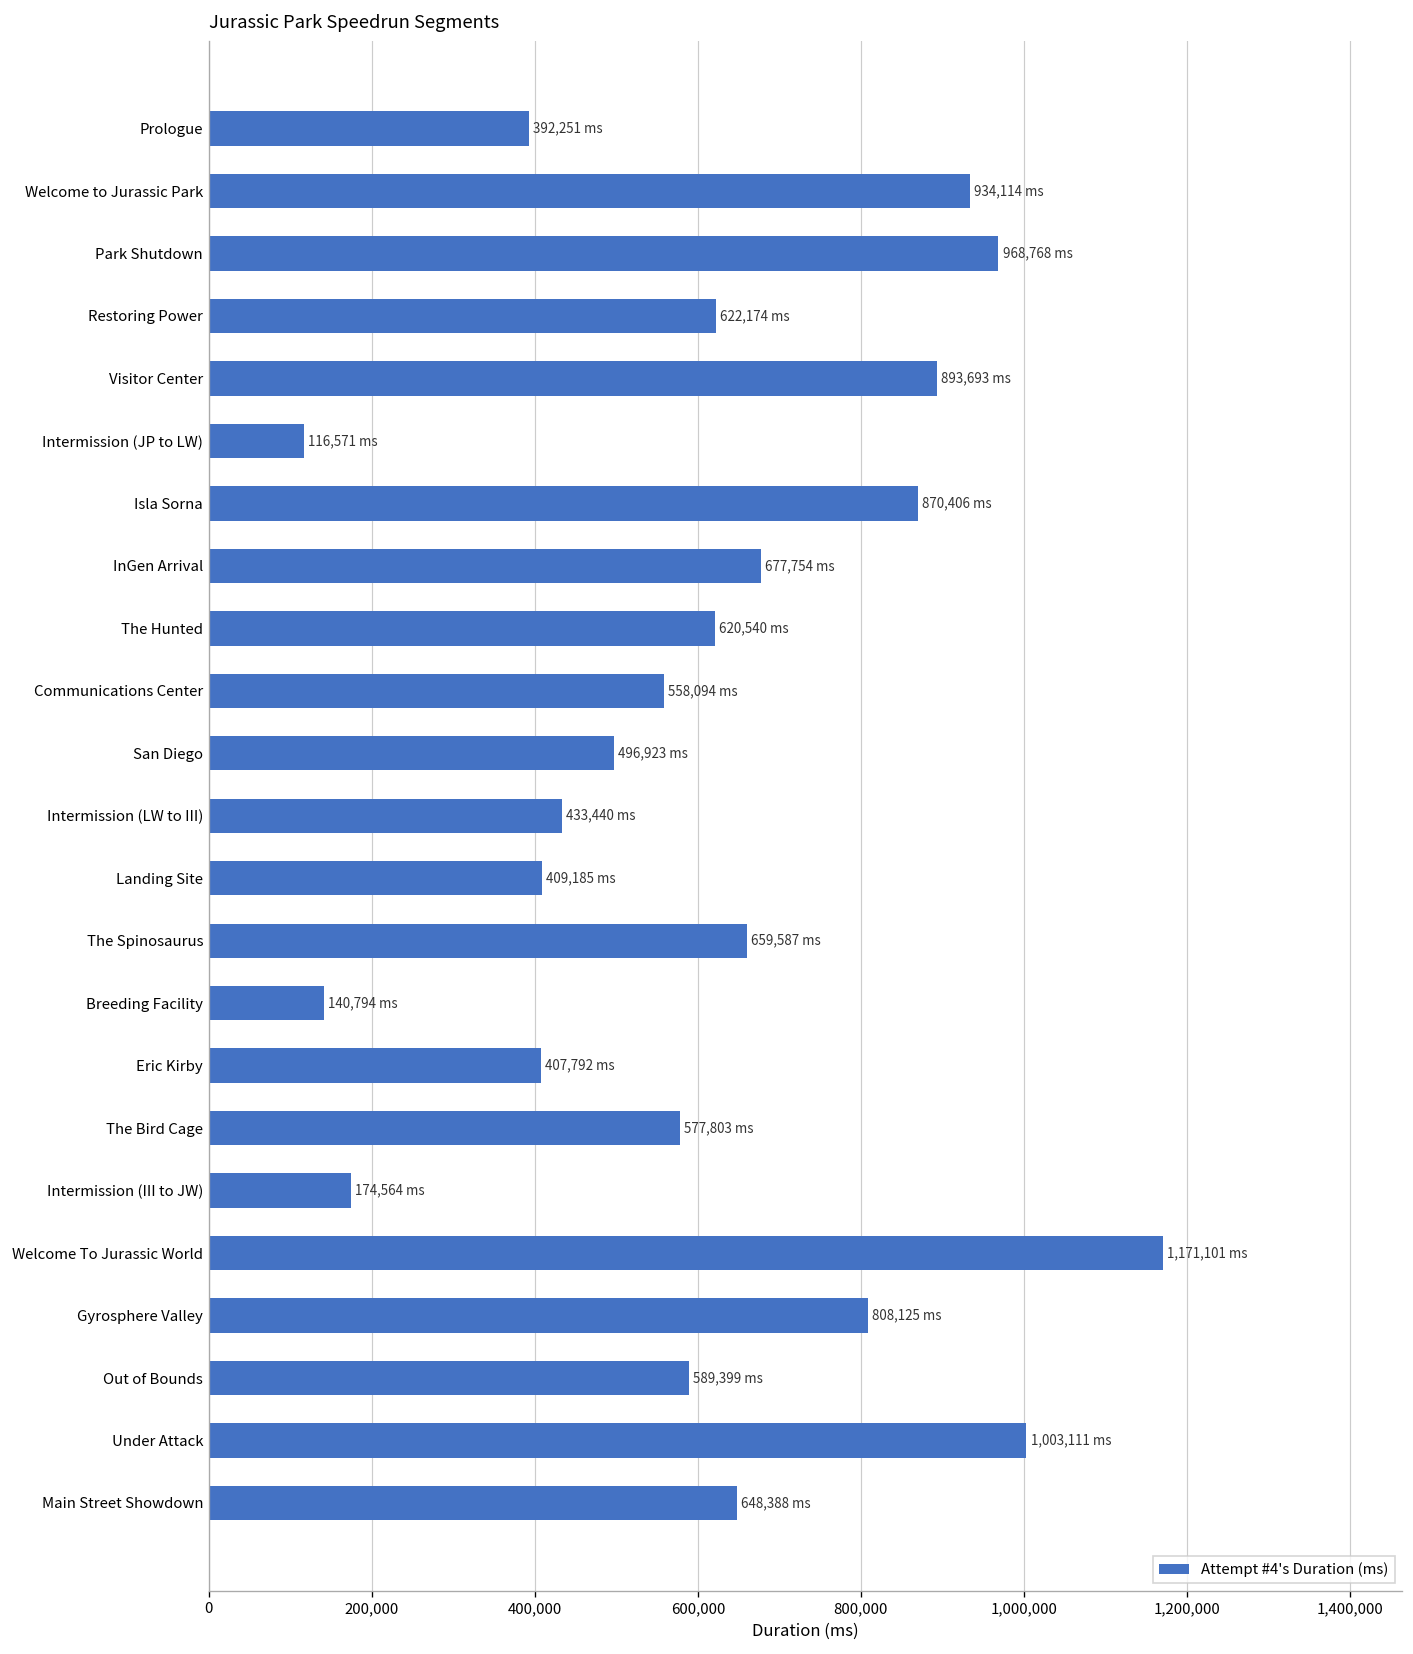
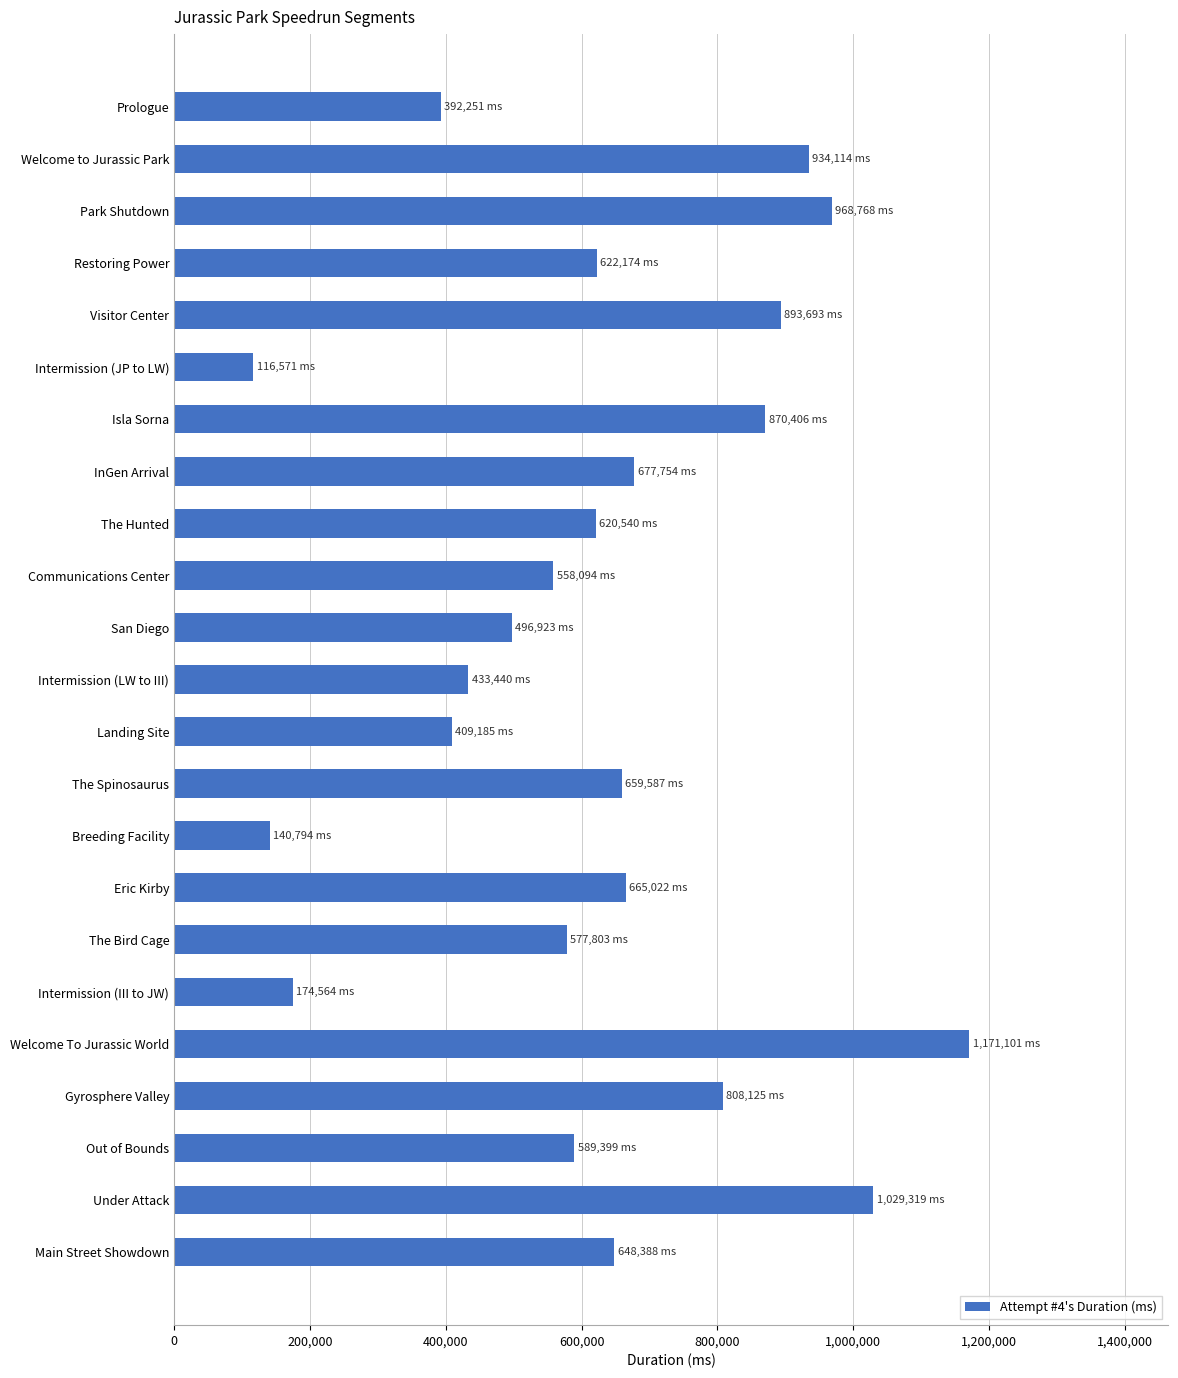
  {
    "Prologue": "392,251",
    "Welcome to Jurassic Park": "934,114",
    "Park Shutdown": "968,768",
    "Restoring Power": "622,174",
    "Visitor Center": "893,693",
    "Intermission (JP to LW)": "116,571",
    "Isla Sorna": "870,406",
    "InGen Arrival": "677,754",
    "The Hunted": "620,540",
    "Communications Center": "558,094",
    "San Diego": "496,923",
    "Intermission (LW to III)": "433,440",
    "Landing Site": "409,185",
    "The Spinosaurus": "659,587",
    "Breeding Facility": "140,794",
-   "Eric Kirby": "407,792",
+   "Eric Kirby": "665,022",
    "The Bird Cage": "577,803",
    "Intermission (III to JW)": "174,564",
    "Welcome To Jurassic World": "1,171,101",
    "Gyrosphere Valley": "808,125",
    "Out of Bounds": "589,399",
-   "Under Attack": "1,003,111",
+   "Under Attack": "1,029,319",
    "Main Street Showdown": "648,388"
  }
